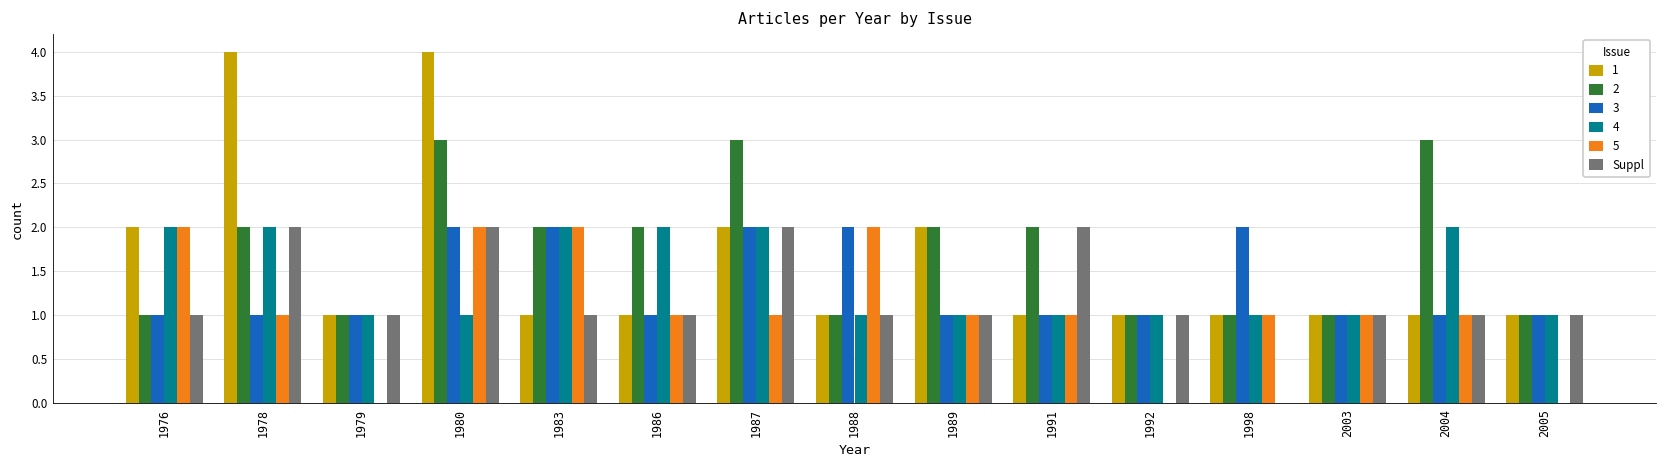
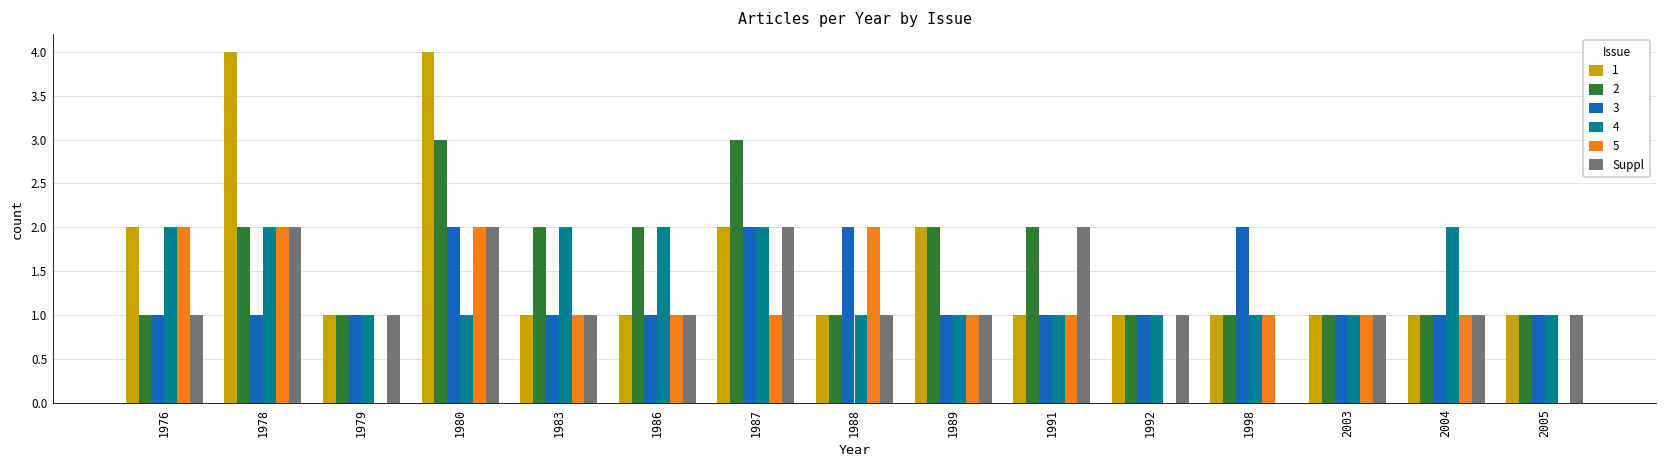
  {
    "1": {
      "1976": 2,
      "1978": 4,
      "1979": 1,
      "1980": 4,
      "1983": 1,
      "1986": 1,
      "1987": 2,
      "1988": 1,
      "1989": 2,
      "1991": 1,
      "1992": 1,
      "1998": 1,
      "2003": 1,
      "2004": 1,
      "2005": 1
    },
    "2": {
      "1976": 1,
      "1978": 2,
      "1979": 1,
      "1980": 3,
      "1983": 2,
      "1986": 2,
      "1987": 3,
      "1988": 1,
      "1989": 2,
      "1991": 2,
      "1992": 1,
      "1998": 1,
      "2003": 1,
-     "2004": 3,
+     "2004": 1,
      "2005": 1
    },
    "3": {
      "1976": 1,
      "1978": 1,
      "1979": 1,
      "1980": 2,
-     "1983": 2,
+     "1983": 1,
      "1986": 1,
      "1987": 2,
      "1988": 2,
      "1989": 1,
      "1991": 1,
      "1992": 1,
      "1998": 2,
      "2003": 1,
      "2004": 1,
      "2005": 1
    },
    "4": {
      "1976": 2,
      "1978": 2,
      "1979": 1,
      "1980": 1,
      "1983": 2,
      "1986": 2,
      "1987": 2,
      "1988": 1,
      "1989": 1,
      "1991": 1,
      "1992": 1,
      "1998": 1,
      "2003": 1,
      "2004": 2,
      "2005": 1
    },
    "5": {
      "1976": 2,
-     "1978": 1,
+     "1978": 2,
      "1979": 0,
      "1980": 2,
-     "1983": 2,
+     "1983": 1,
      "1986": 1,
      "1987": 1,
      "1988": 2,
      "1989": 1,
      "1991": 1,
      "1992": 0,
      "1998": 1,
      "2003": 1,
      "2004": 1,
      "2005": 0
    },
    "Suppl": {
      "1976": 1,
      "1978": 2,
      "1979": 1,
      "1980": 2,
      "1983": 1,
      "1986": 1,
      "1987": 2,
      "1988": 1,
      "1989": 1,
      "1991": 2,
      "1992": 1,
      "1998": 0,
      "2003": 1,
      "2004": 1,
      "2005": 1
    }
  }
